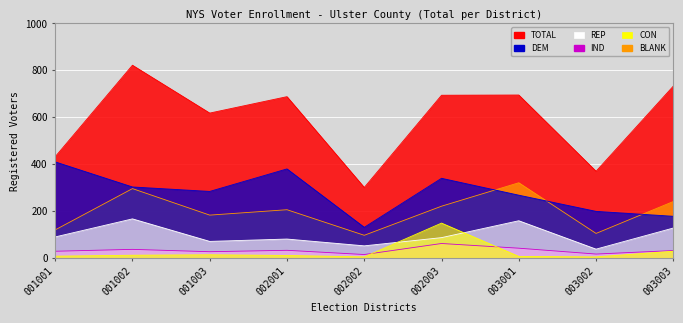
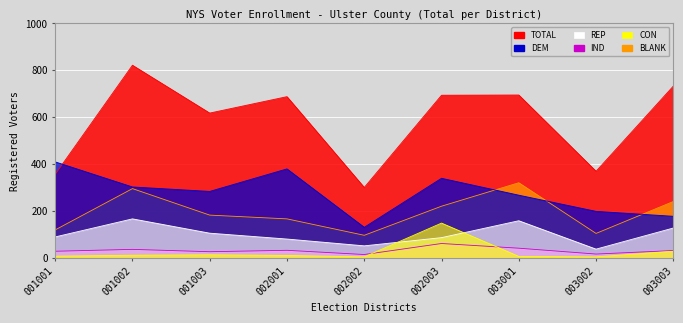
  {
    "TOTAL": {
-     "001001": 430,
+     "001001": 360,
      "001002": 820,
      "001003": 620,
      "002001": 690,
      "002002": 300,
      "002003": 690,
      "003001": 690,
      "003002": 370,
      "003003": 730
    },
    "BLANK": {
      "001001": 120,
      "001003": 180,
-     "002001": 210,
+     "002001": 170,
      "002002": 100,
      "002003": 220,
      "003001": 320,
      "003002": 100,
      "003003": 240
    },
    "DEM": {
      "001001": 410,
      "001003": 280,
      "002001": 380,
      "002002": 130,
      "002003": 340,
      "003001": 270,
      "003002": 200,
      "003003": 180
    },
    "IND": {
      "001001": 30,
      "001002": 40,
      "001003": 30,
      "002001": 30,
      "002003": 60,
      "003001": 40,
      "003002": 20
    },
    "REP": {
      "001001": 90,
      "001002": 170,
-     "001003": 70,
+     "001003": 110,
      "002001": 80,
      "002002": 50,
      "002003": 90,
      "003001": 160,
      "003002": 40,
      "003003": 130
    },
    "CON": {
      "001001": 10,
      "001002": 10,
      "001003": 10,
      "002001": 10,
      "002003": 150,
      "003001": 10,
      "003002": 0
    }
  }
